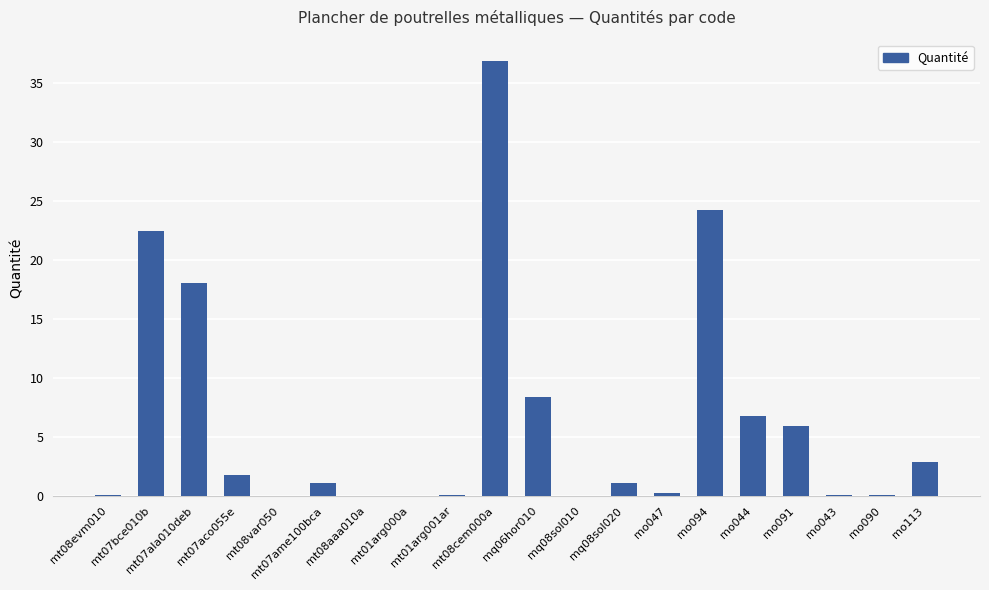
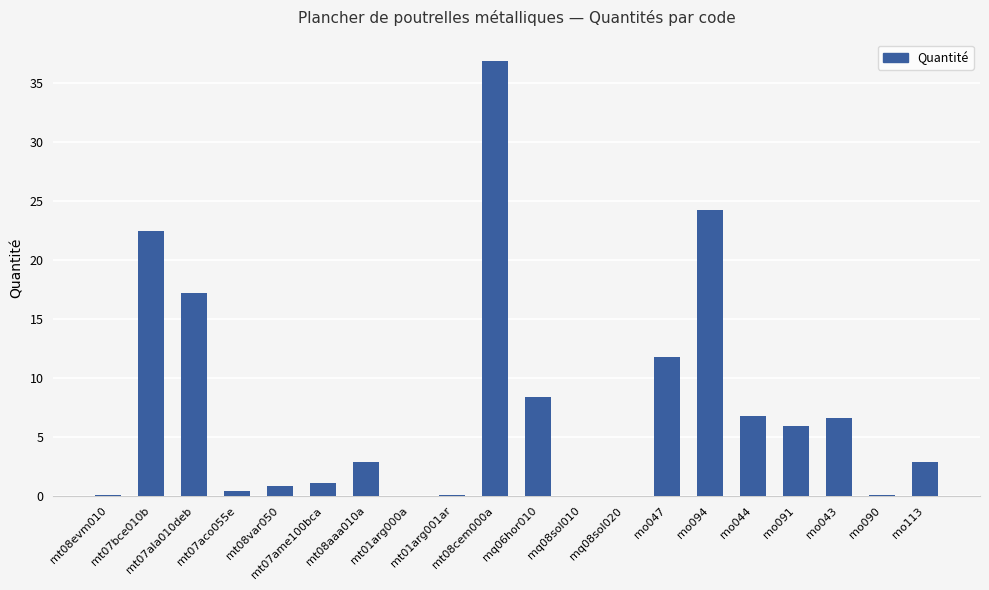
  {
    "mt07bce010b": 22.4,
-   "mt07ala010deb": 18.0,
-   "mt07aco055e": 1.8,
-   "mt08var050": 0.0,
+   "mt07ala010deb": 17.2,
+   "mt07aco055e": 0.4,
+   "mt08var050": 0.9,
    "mt07ame100bca": 1.1,
-   "mt08aaa010a": 0.0,
+   "mt08aaa010a": 2.9,
    "mt08cem000a": 36.8,
    "mq06hor010": 8.4,
-   "mq08sol020": 1.1,
-   "mo047": 0.3,
+   "mq08sol020": 0.0,
+   "mo047": 11.8,
    "mo094": 24.2,
    "mo044": 6.8,
    "mo091": 6.0,
-   "mo043": 0.1,
+   "mo043": 6.6,
    "mo113": 2.9
  }
